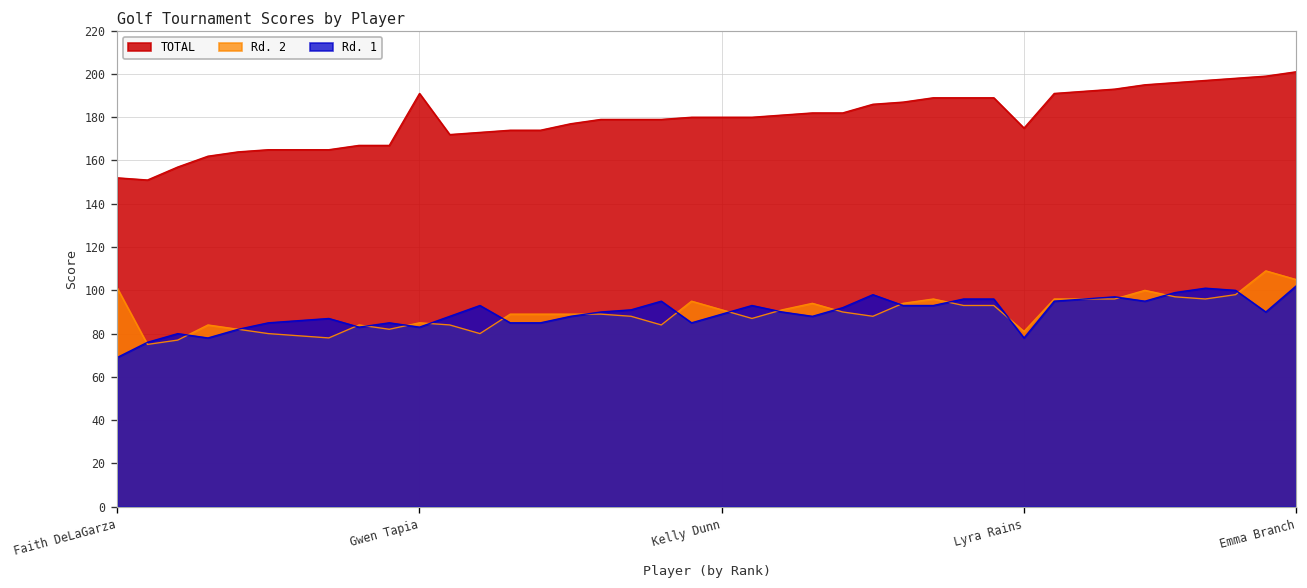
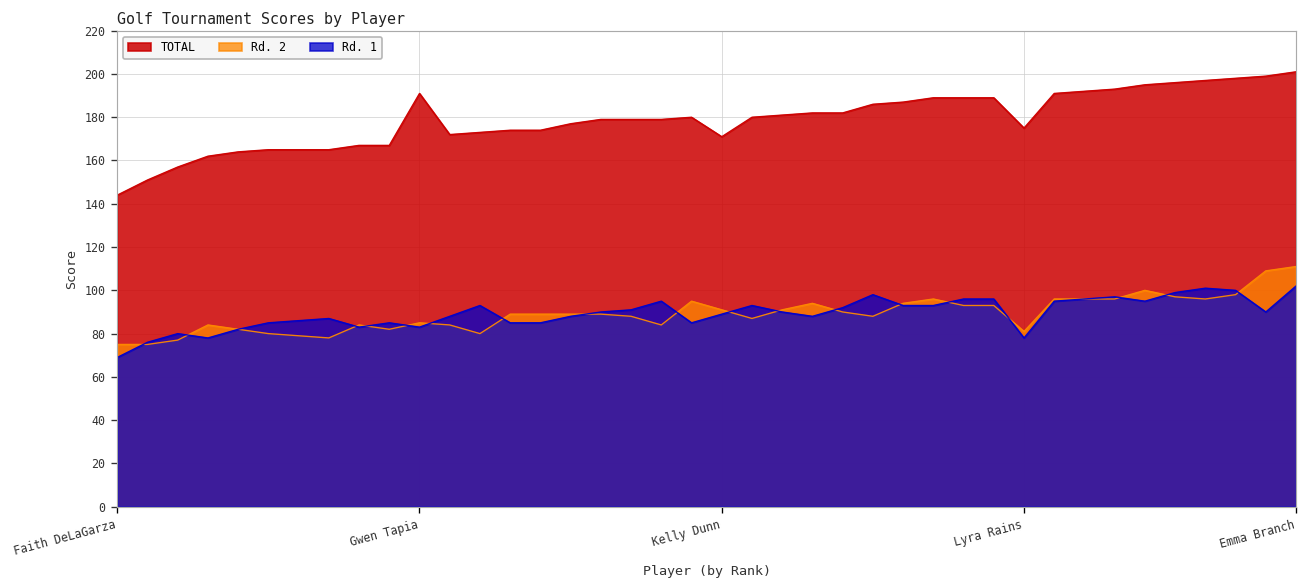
  {
    "TOTAL": {
-     "Faith DeLaGarza": 152,
+     "Faith DeLaGarza": 144,
      "Gwen Tapia": 191,
-     "Kelly Dunn": 180,
+     "Kelly Dunn": 171,
      "Lyra Rains": 175,
      "Emma Branch": 201
    },
    "Rd. 2": {
-     "Faith DeLaGarza": 101,
+     "Faith DeLaGarza": 75,
      "Gwen Tapia": 85,
      "Kelly Dunn": 91,
      "Lyra Rains": 81,
-     "Emma Branch": 105
+     "Emma Branch": 111
    },
    "Rd. 1": {
      "Faith DeLaGarza": 69,
      "Gwen Tapia": 83,
      "Kelly Dunn": 89,
      "Lyra Rains": 78,
      "Emma Branch": 102
    }
  }
